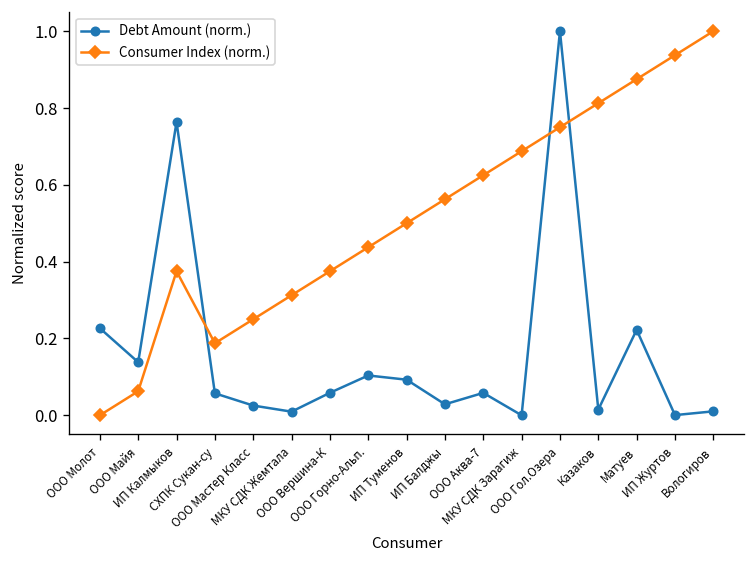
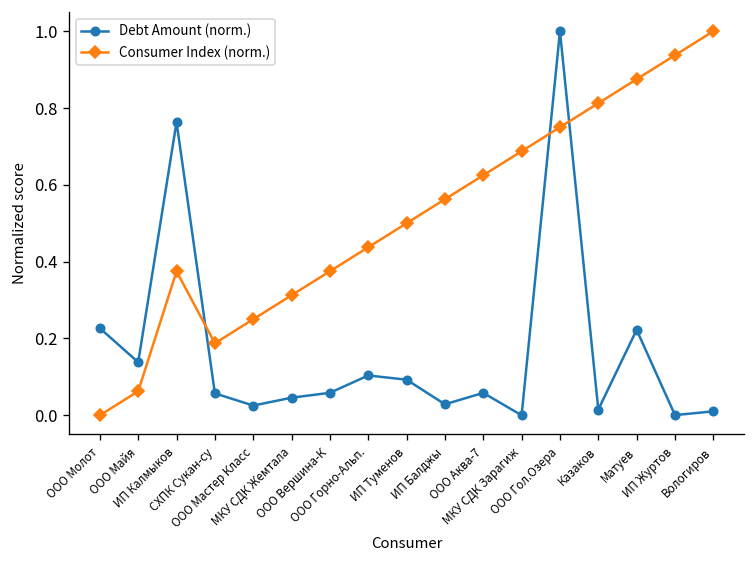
  {
    "Debt Amount (norm.)": {
      "ООО Молот": 0.23,
      "ООО Майя": 0.14,
      "ИП Калмыков": 0.76,
      "СХПК Сукан-су": 0.06,
      "ООО Мастер Класс": 0.03,
-     "МКУ СДК Жемтала": 0.01,
+     "МКУ СДК Жемтала": 0.05,
      "ООО Вершина-К": 0.06,
      "ООО Горно-Альп.": 0.10,
      "ИП Туменов": 0.09,
      "ИП Балджы": 0.03,
      "ООО Аква-7": 0.06,
      "МКУ СДК Зарагиж": 0.00,
      "ООО Гол.Озера": 1.00,
      "Казаков": 0.01,
      "Матуев": 0.22,
      "ИП Журтов": 0.00,
      "Вологиров": 0.01
    },
    "Consumer Index (norm.)": {
      "ООО Молот": 0.00,
      "ООО Майя": 0.06,
      "ИП Калмыков": 0.38,
      "СХПК Сукан-су": 0.19,
      "ООО Мастер Класс": 0.25,
      "МКУ СДК Жемтала": 0.31,
      "ООО Вершина-К": 0.38,
      "ООО Горно-Альп.": 0.44,
      "ИП Туменов": 0.50,
      "ИП Балджы": 0.56,
      "ООО Аква-7": 0.63,
      "МКУ СДК Зарагиж": 0.69,
      "ООО Гол.Озера": 0.75,
      "Казаков": 0.81,
      "Матуев": 0.88,
      "ИП Журтов": 0.94,
      "Вологиров": 1.00
    }
  }
